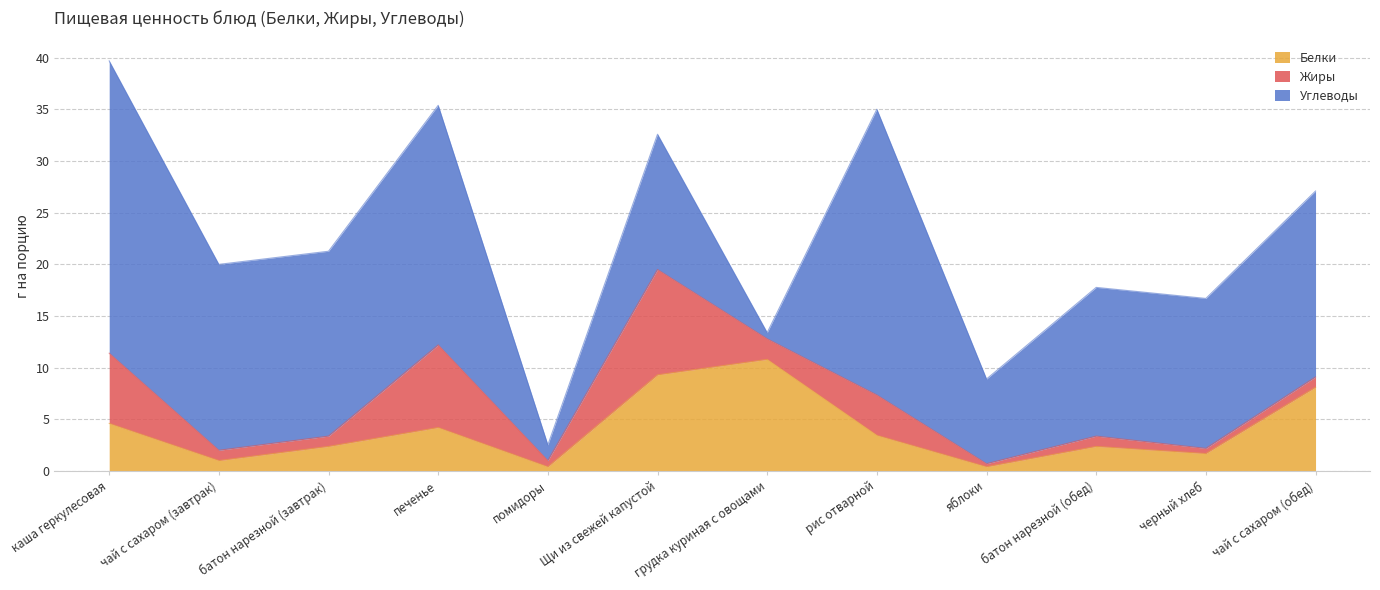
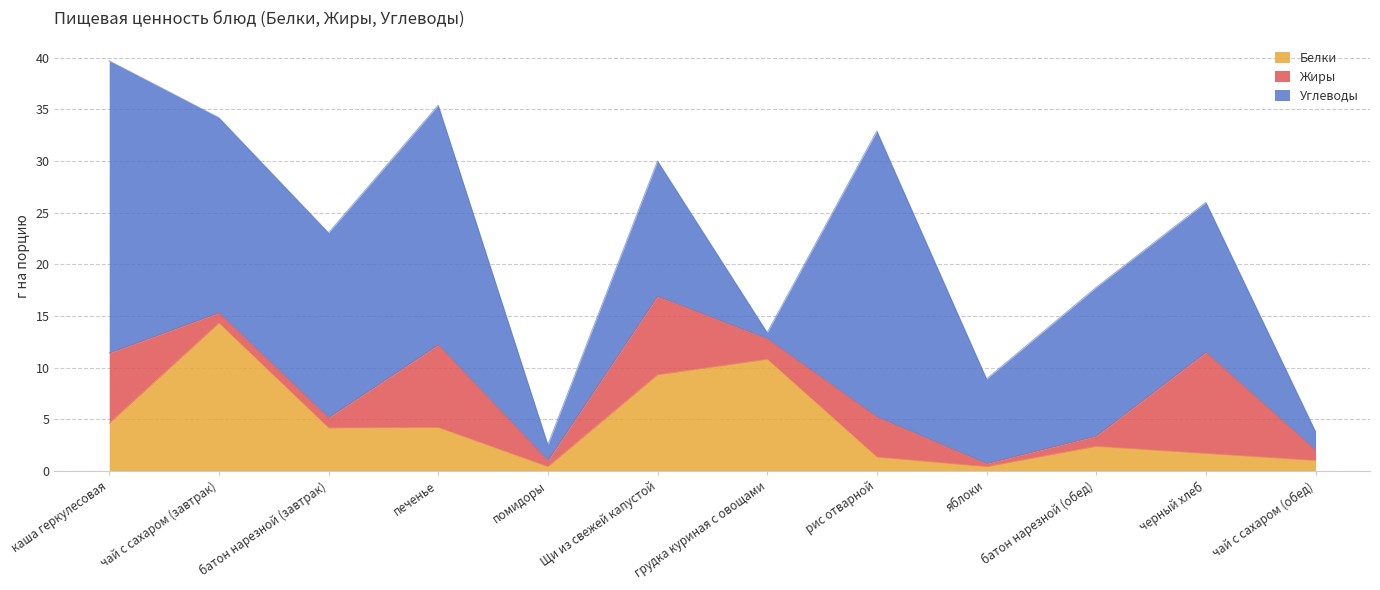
  {
    "Белки": {
      "каша геркулесовая": 4.6,
-     "чай с сахаром (завтрак)": 1.0,
-     "батон нарезной (завтрак)": 2.4,
+     "чай с сахаром (завтрак)": 14.3,
+     "батон нарезной (завтрак)": 4.2,
      "печенье": 4.2,
      "помидоры": 0.4,
      "Щи из свежей капустой": 9.3,
      "грудка куриная с овощами": 10.8,
-     "рис отварной": 3.5,
+     "рис отварной": 1.3,
      "яблоки": 0.4,
      "батон нарезной (обед)": 2.4,
      "черный хлеб": 1.7,
-     "чай с сахаром (обед)": 8.1
+     "чай с сахаром (обед)": 1.0
    },
    "Жиры": {
      "каша геркулесовая": 6.8,
      "чай с сахаром (завтрак)": 1.0,
      "батон нарезной (завтрак)": 1.0,
      "печенье": 8.0,
      "помидоры": 0.6,
-     "Щи из свежей капустой": 10.2,
+     "Щи из свежей капустой": 7.6,
      "грудка куриная с овощами": 2.0,
      "рис отварной": 3.9,
      "яблоки": 0.3,
      "батон нарезной (обед)": 1.0,
-     "черный хлеб": 0.5,
+     "черный хлеб": 9.8,
      "чай с сахаром (обед)": 1.0
    },
    "Углеводы": {
      "каша геркулесовая": 28.3,
-     "чай с сахаром (завтрак)": 18.0,
+     "чай с сахаром (завтрак)": 18.9,
      "батон нарезной (завтрак)": 17.9,
      "печенье": 23.2,
      "помидоры": 1.5,
      "Щи из свежей капустой": 13.1,
      "грудка куриная с овощами": 0.6,
      "рис отварной": 27.7,
      "яблоки": 8.2,
      "батон нарезной (обед)": 14.4,
      "черный хлеб": 14.5,
-     "чай с сахаром (обед)": 18.0
+     "чай с сахаром (обед)": 1.8
    }
  }
